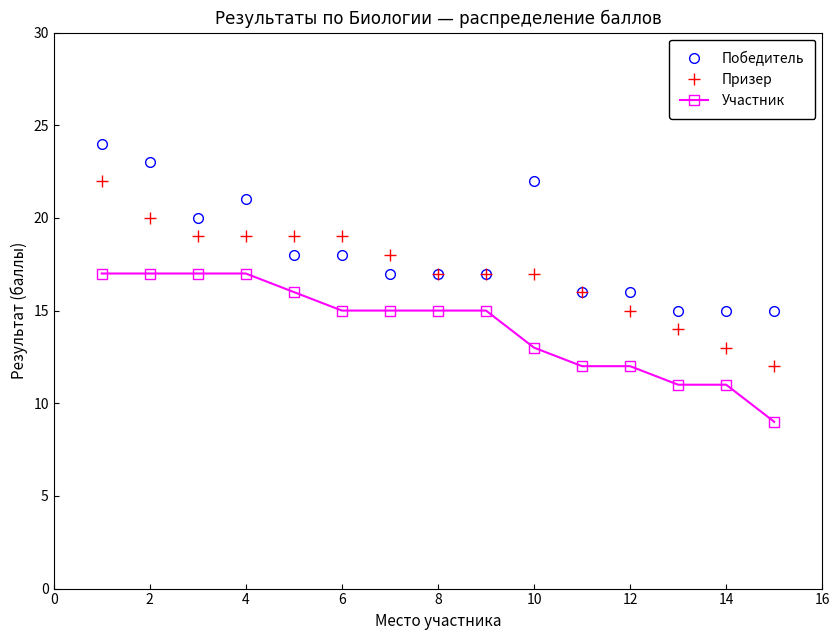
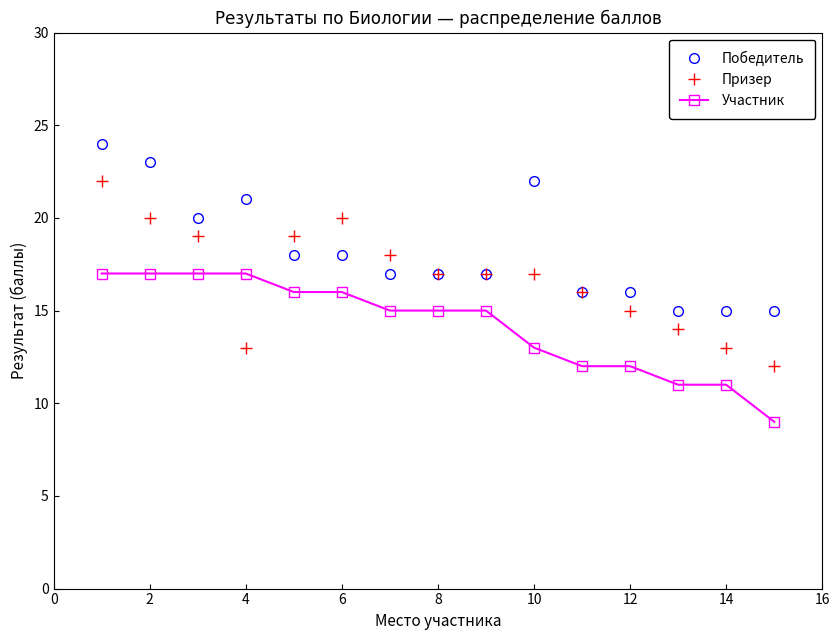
  {
    "Победитель": {
      "2": 23,
      "4": 21,
      "6": 18,
      "10": 22,
      "12": 16,
      "14": 15
    },
    "Призер": {
      "2": 20,
-     "4": 19,
-     "6": 19,
+     "4": 13,
+     "6": 20,
      "10": 17,
      "12": 15,
      "14": 13
    },
    "Участник": {
      "2": 17,
      "4": 17,
-     "6": 15,
+     "6": 16,
      "8": 15,
      "10": 13,
      "12": 12,
      "14": 11
    }
  }
